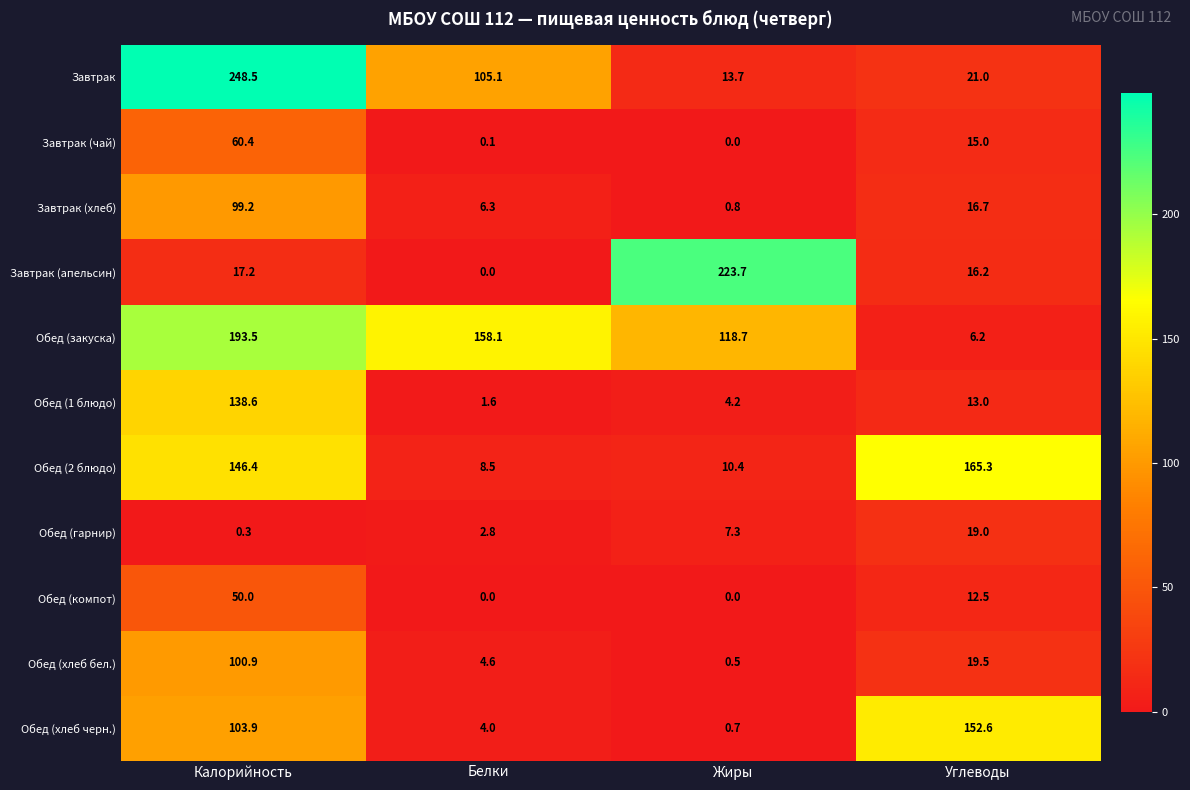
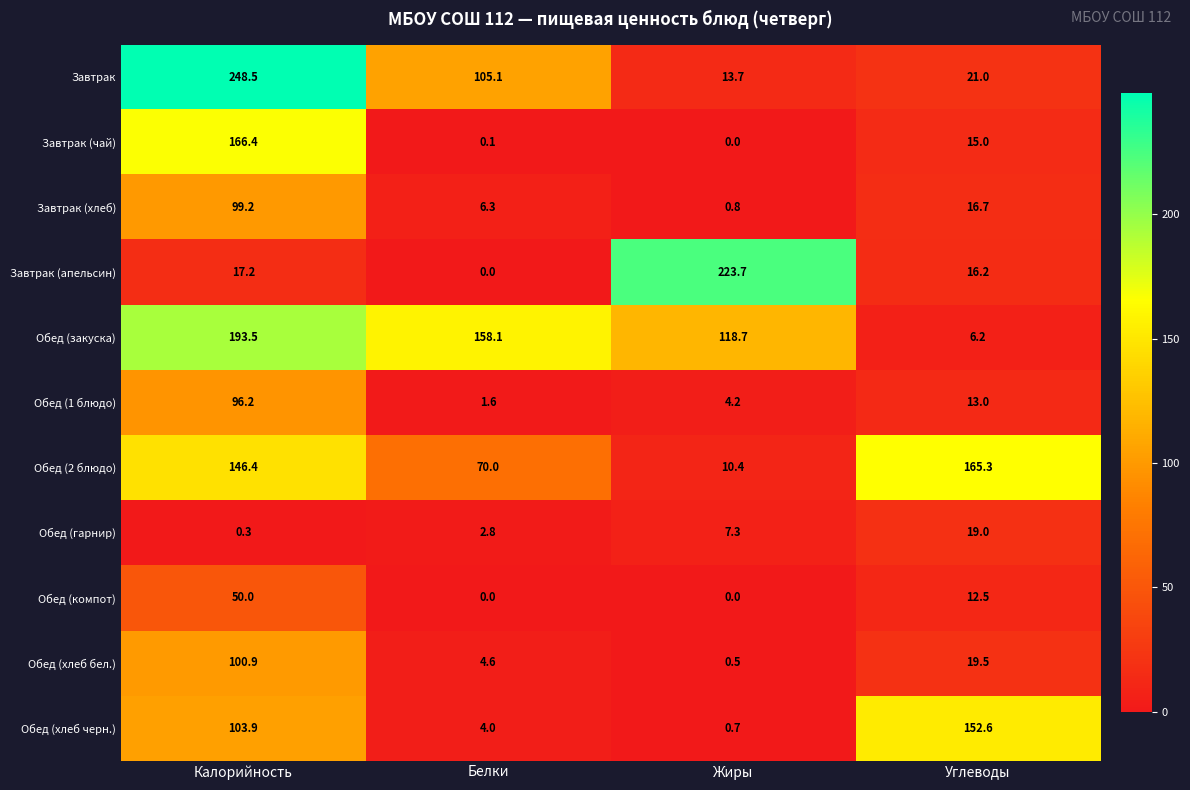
  {
    "Завтрак": {
      "Калорийность": 248.5,
      "Белки": 105.1,
      "Жиры": 13.7,
      "Углеводы": 21.0
    },
    "Завтрак (чай)": {
-     "Калорийность": 60.4,
+     "Калорийность": 166.4,
      "Белки": 0.1,
      "Жиры": 0.0,
      "Углеводы": 15.0
    },
    "Завтрак (хлеб)": {
      "Калорийность": 99.2,
      "Белки": 6.3,
      "Жиры": 0.8,
      "Углеводы": 16.7
    },
    "Завтрак (апельсин)": {
      "Калорийность": 17.2,
      "Белки": 0.0,
      "Жиры": 223.7,
      "Углеводы": 16.2
    },
    "Обед (закуска)": {
      "Калорийность": 193.5,
      "Белки": 158.1,
      "Жиры": 118.7,
      "Углеводы": 6.2
    },
    "Обед (1 блюдо)": {
-     "Калорийность": 138.6,
+     "Калорийность": 96.2,
      "Белки": 1.6,
      "Жиры": 4.2,
      "Углеводы": 13.0
    },
    "Обед (2 блюдо)": {
      "Калорийность": 146.4,
-     "Белки": 8.5,
+     "Белки": 70.0,
      "Жиры": 10.4,
      "Углеводы": 165.3
    },
    "Обед (гарнир)": {
      "Калорийность": 0.3,
      "Белки": 2.8,
      "Жиры": 7.3,
      "Углеводы": 19.0
    },
    "Обед (компот)": {
      "Калорийность": 50.0,
      "Белки": 0.0,
      "Жиры": 0.0,
      "Углеводы": 12.5
    },
    "Обед (хлеб бел.)": {
      "Калорийность": 100.9,
      "Белки": 4.6,
      "Жиры": 0.5,
      "Углеводы": 19.5
    },
    "Обед (хлеб черн.)": {
      "Калорийность": 103.9,
      "Белки": 4.0,
      "Жиры": 0.7,
      "Углеводы": 152.6
    }
  }
